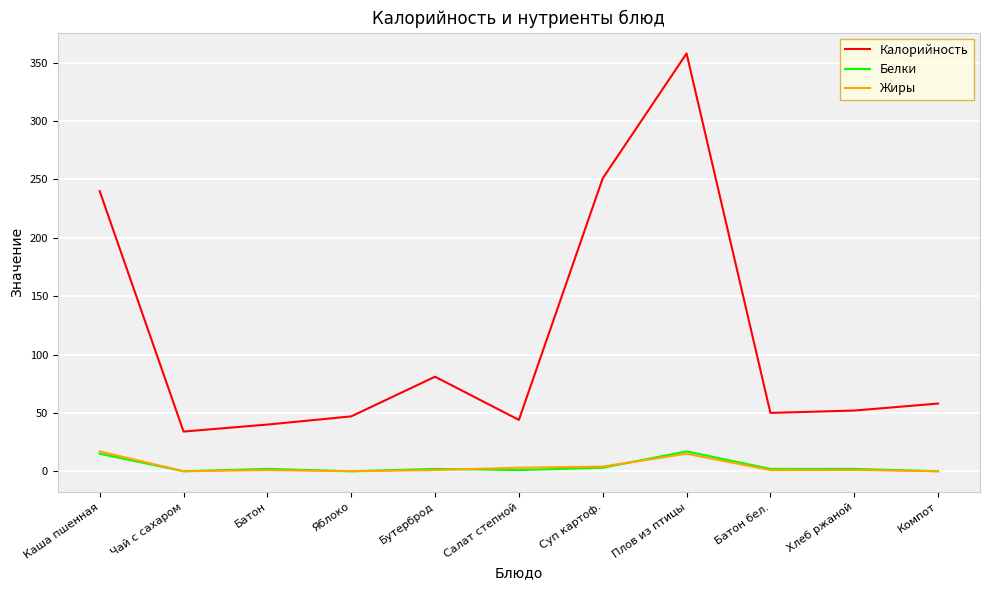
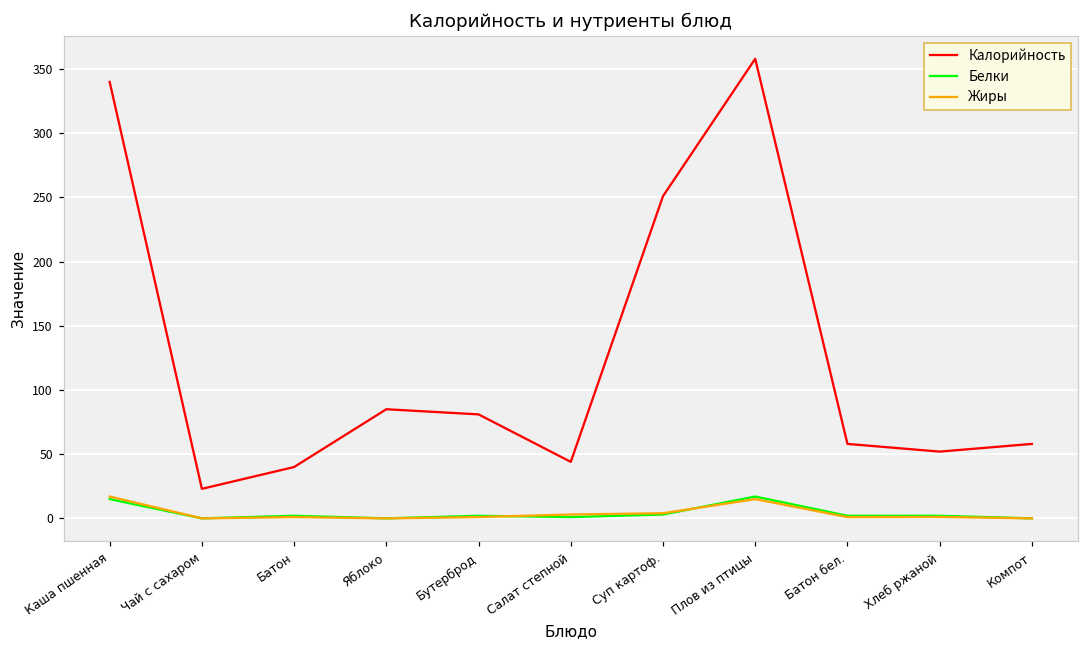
  {
    "Калорийность": {
-     "Каша пшенная": 240,
-     "Чай с сахаром": 34,
+     "Каша пшенная": 340,
+     "Чай с сахаром": 23,
      "Батон": 40,
-     "Яблоко": 47,
+     "Яблоко": 85,
      "Бутерброд": 81,
      "Салат степной": 44,
      "Суп картоф.": 251,
      "Плов из птицы": 358,
-     "Батон бел.": 50,
+     "Батон бел.": 58,
      "Хлеб ржаной": 52,
      "Компот": 58
    }
  }
